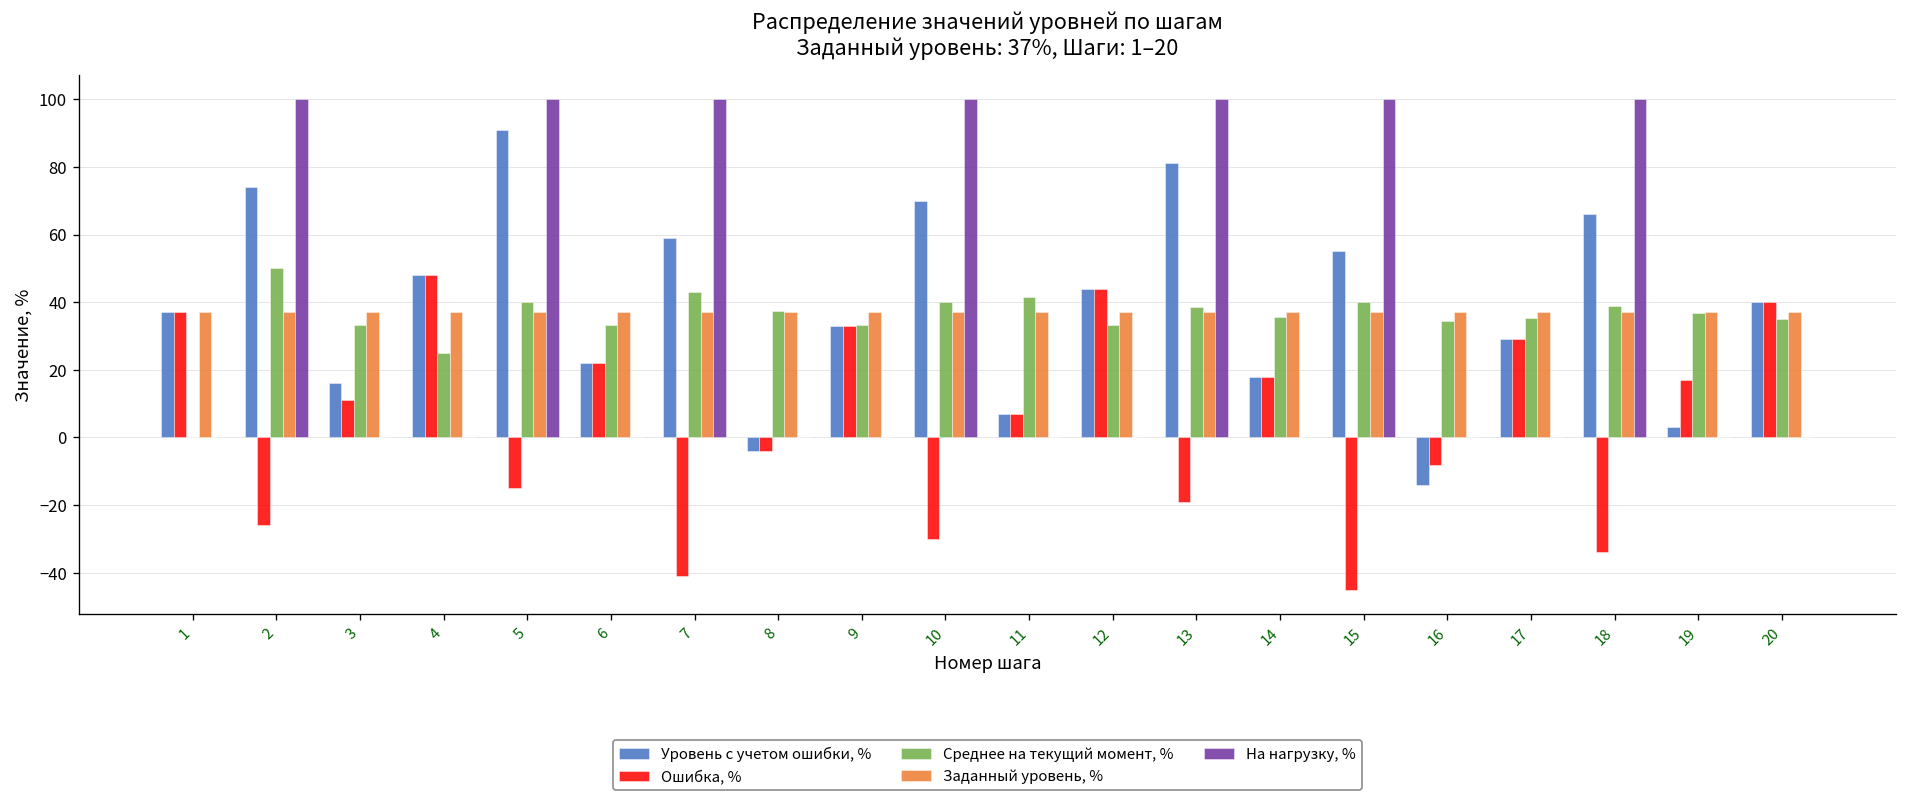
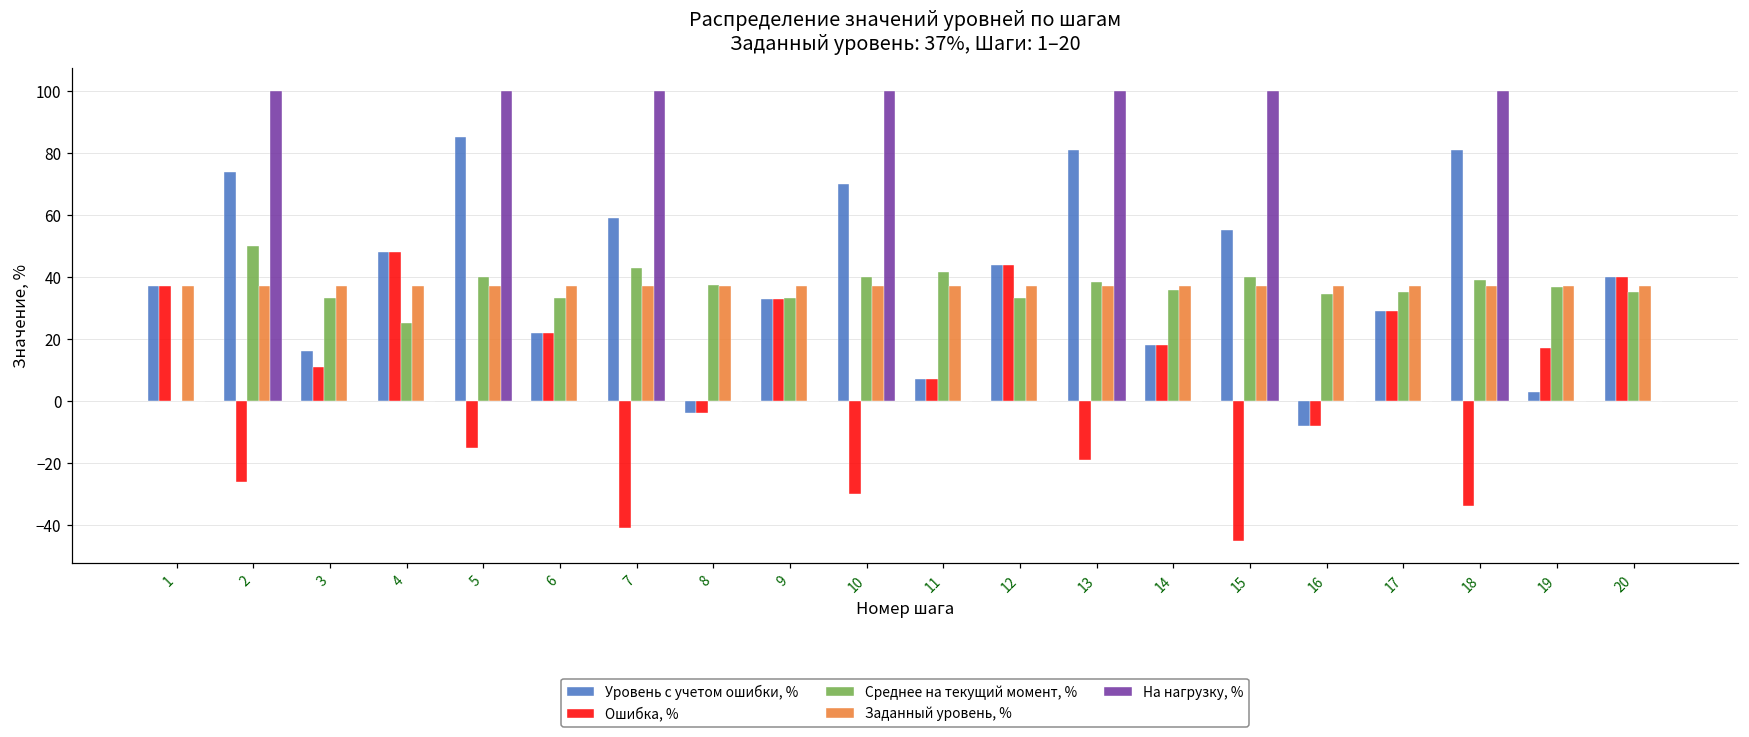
  {
    "Уровень с учетом ошибки, %": {
      "1": 37,
      "2": 74,
      "3": 16,
      "4": 48,
-     "5": 91,
+     "5": 85,
      "6": 22,
      "7": 59,
      "8": -4,
      "9": 33,
      "10": 70,
      "11": 7,
      "12": 44,
      "13": 81,
      "14": 18,
      "15": 55,
-     "16": -14,
+     "16": -8,
      "17": 29,
-     "18": 66,
+     "18": 81,
      "19": 3,
      "20": 40
    },
    "Ошибка, %": {
      "1": 37,
      "2": -26,
      "3": 11,
      "4": 48,
      "5": -15,
      "6": 22,
      "7": -41,
      "8": -4,
      "9": 33,
      "10": -30,
      "11": 7,
      "12": 44,
      "13": -19,
      "14": 18,
      "15": -45,
      "16": -8,
      "17": 29,
      "18": -34,
      "19": 17,
      "20": 40
    },
    "Среднее на текущий момент, %": {
      "1": 0,
      "2": 50,
      "3": 33,
      "4": 25,
      "5": 40,
      "6": 33,
      "7": 43,
      "8": 38,
      "9": 33,
      "10": 40,
      "11": 42,
      "12": 33,
      "13": 38,
      "14": 36,
      "15": 40,
      "16": 35,
      "17": 35,
      "18": 39,
      "19": 37,
      "20": 35
    },
    "Заданный уровень, %": {
      "1": 37,
      "2": 37,
      "3": 37,
      "4": 37,
      "5": 37,
      "6": 37,
      "7": 37,
      "8": 37,
      "9": 37,
      "10": 37,
      "11": 37,
      "12": 37,
      "13": 37,
      "14": 37,
      "15": 37,
      "16": 37,
      "17": 37,
      "18": 37,
      "19": 37,
      "20": 37
    },
    "На нагрузку, %": {
      "1": 0,
      "2": 100,
      "3": 0,
      "4": 0,
      "5": 100,
      "6": 0,
      "7": 100,
      "8": 0,
      "9": 0,
      "10": 100,
      "11": 0,
      "12": 0,
      "13": 100,
      "14": 0,
      "15": 100,
      "16": 0,
      "17": 0,
      "18": 100,
      "19": 0,
      "20": 0
    }
  }
